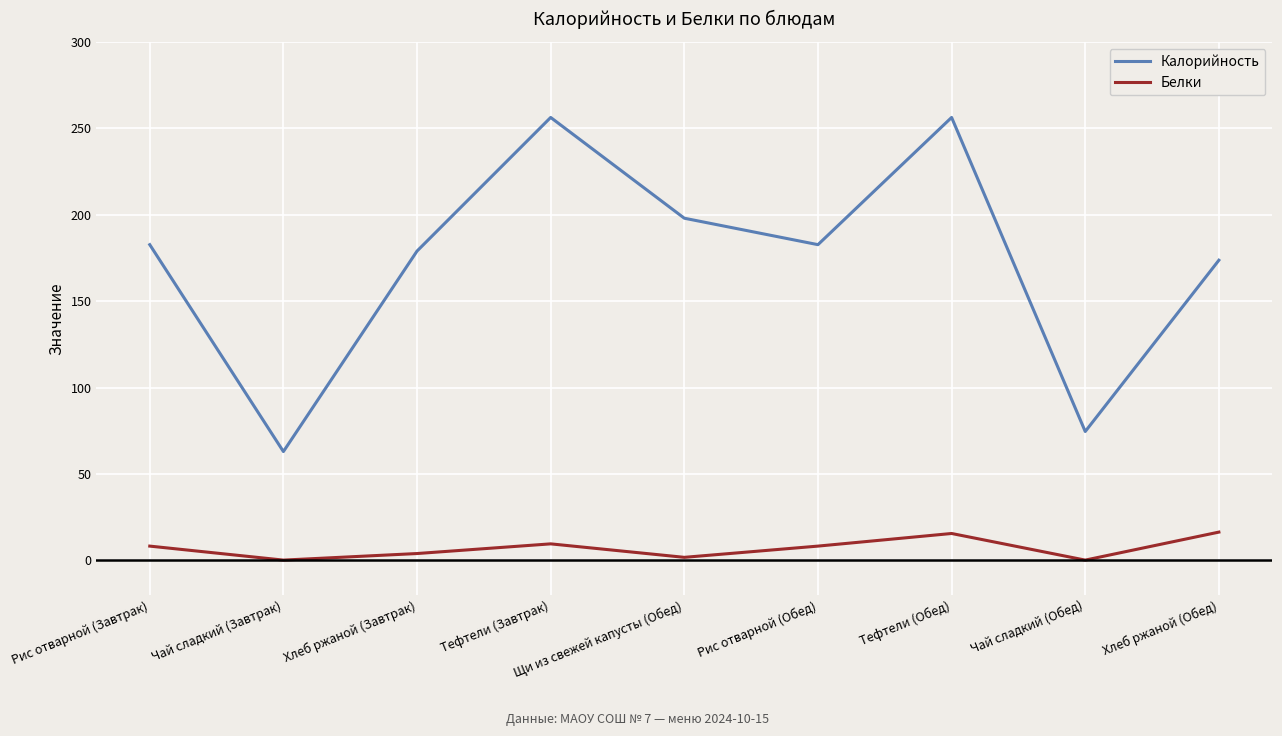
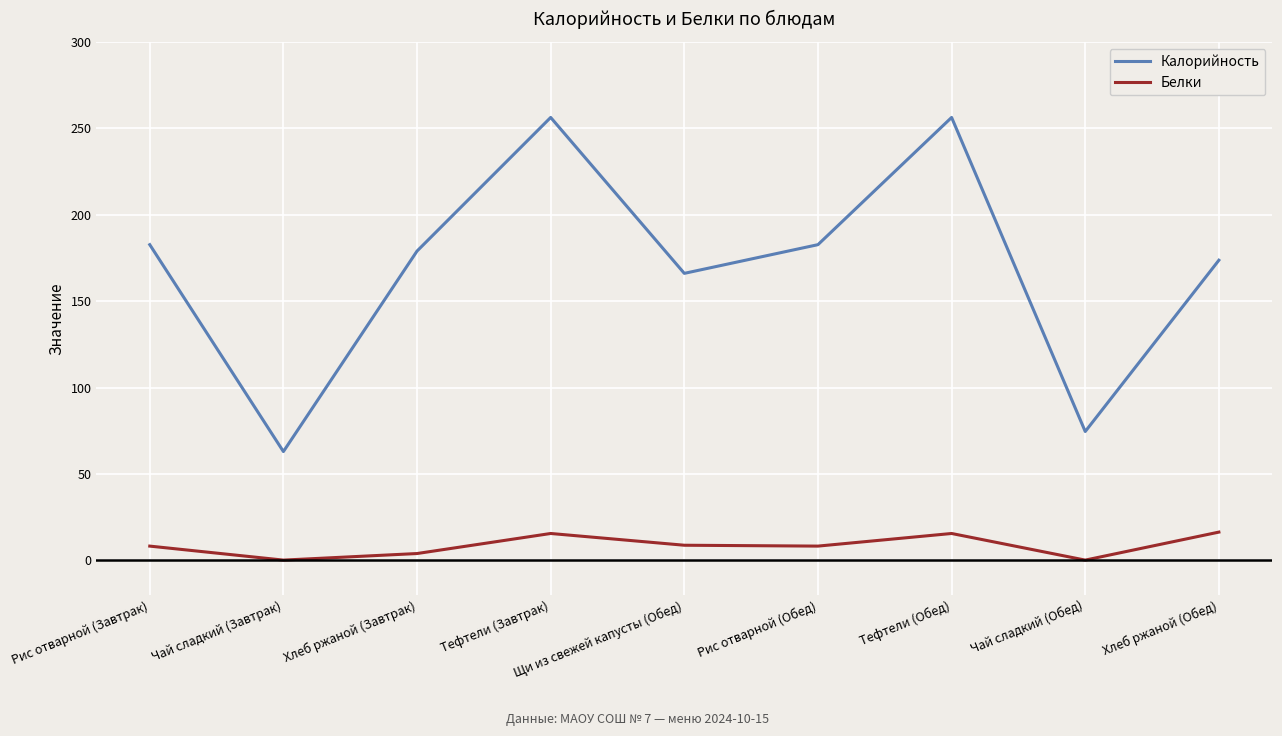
  {
    "Калорийность": {
      "Рис отварной (Завтрак)": 183,
      "Чай сладкий (Завтрак)": 63,
      "Хлеб ржаной (Завтрак)": 179,
      "Тефтели (Завтрак)": 256,
-     "Щи из свежей капусты (Обед)": 198,
+     "Щи из свежей капусты (Обед)": 166,
      "Рис отварной (Обед)": 183,
      "Тефтели (Обед)": 256,
      "Чай сладкий (Обед)": 75,
      "Хлеб ржаной (Обед)": 174
    },
    "Белки": {
      "Рис отварной (Завтрак)": 8,
      "Чай сладкий (Завтрак)": 0,
      "Хлеб ржаной (Завтрак)": 4,
-     "Тефтели (Завтрак)": 10,
-     "Щи из свежей капусты (Обед)": 2,
+     "Тефтели (Завтрак)": 16,
+     "Щи из свежей капусты (Обед)": 9,
      "Рис отварной (Обед)": 8,
      "Тефтели (Обед)": 16,
      "Чай сладкий (Обед)": 0,
      "Хлеб ржаной (Обед)": 16
    }
  }
